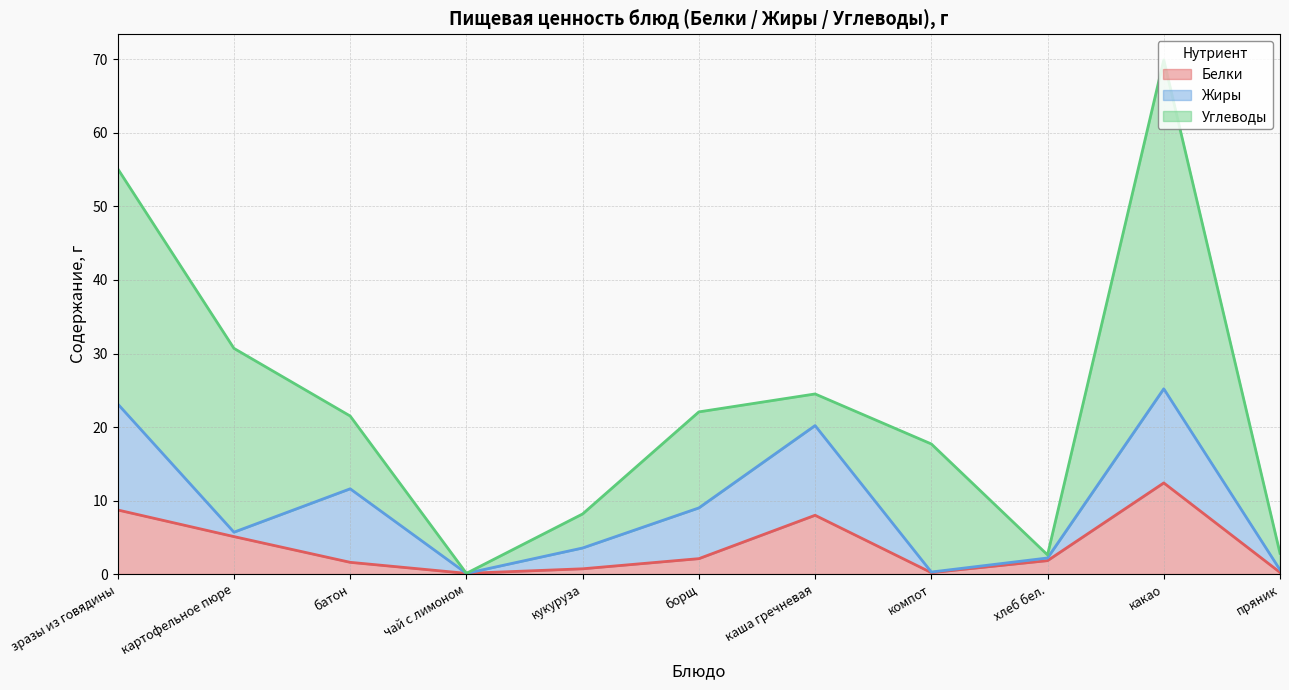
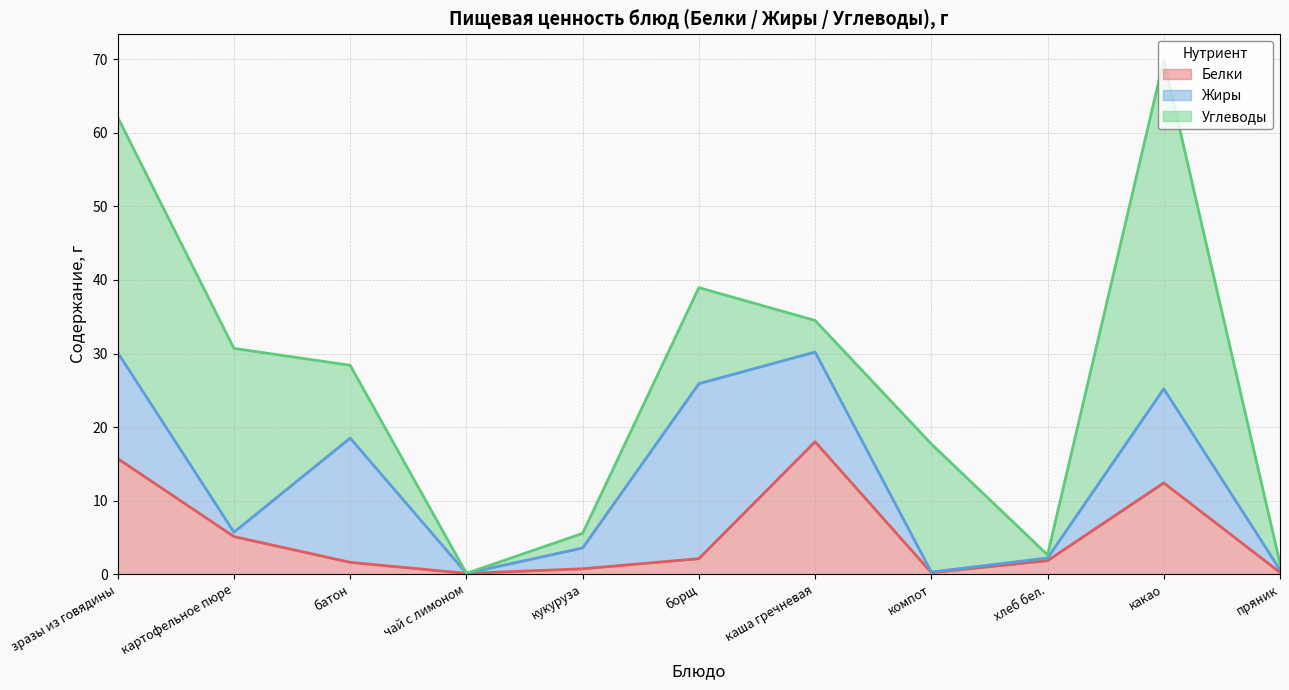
  {
    "Белки": {
-     "зразы из говядины": 9,
+     "зразы из говядины": 16,
      "картофельное пюре": 5,
      "батон": 2,
      "кукуруза": 1,
      "борщ": 2,
-     "каша гречневая": 8,
+     "каша гречневая": 18,
      "хлеб бел.": 2,
      "какао": 12,
      "пряник": 0
    },
    "Жиры": {
      "зразы из говядины": 14,
      "картофельное пюре": 1,
-     "батон": 10,
+     "батон": 17,
      "кукуруза": 3,
-     "борщ": 7,
+     "борщ": 24,
      "каша гречневая": 12,
      "хлеб бел.": 0,
      "какао": 13,
      "пряник": 0
    },
    "Углеводы": {
      "зразы из говядины": 32,
      "картофельное пюре": 25,
      "батон": 10,
-     "кукуруза": 5,
+     "кукуруза": 2,
      "борщ": 13,
      "каша гречневая": 4,
      "компот": 17,
      "хлеб бел.": 0,
-     "пряник": 2
+     "пряник": 1
    }
  }
